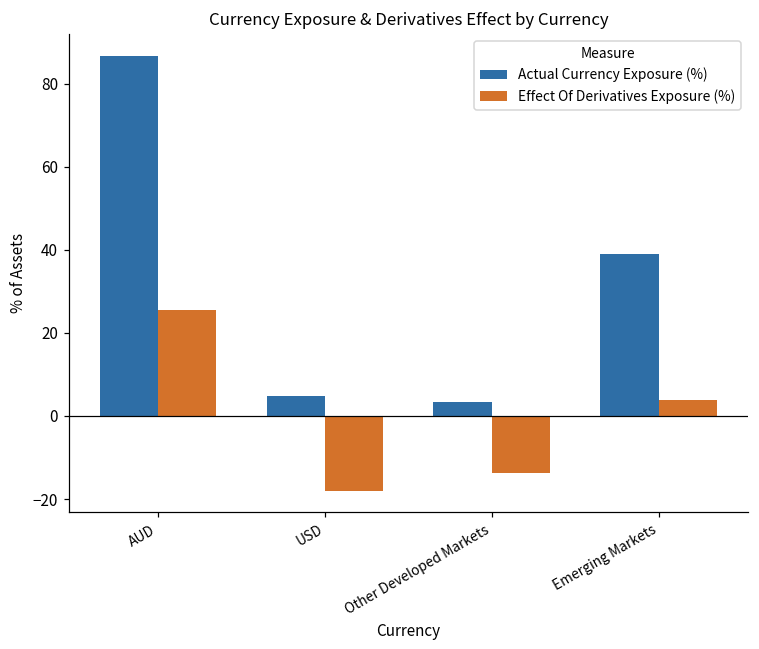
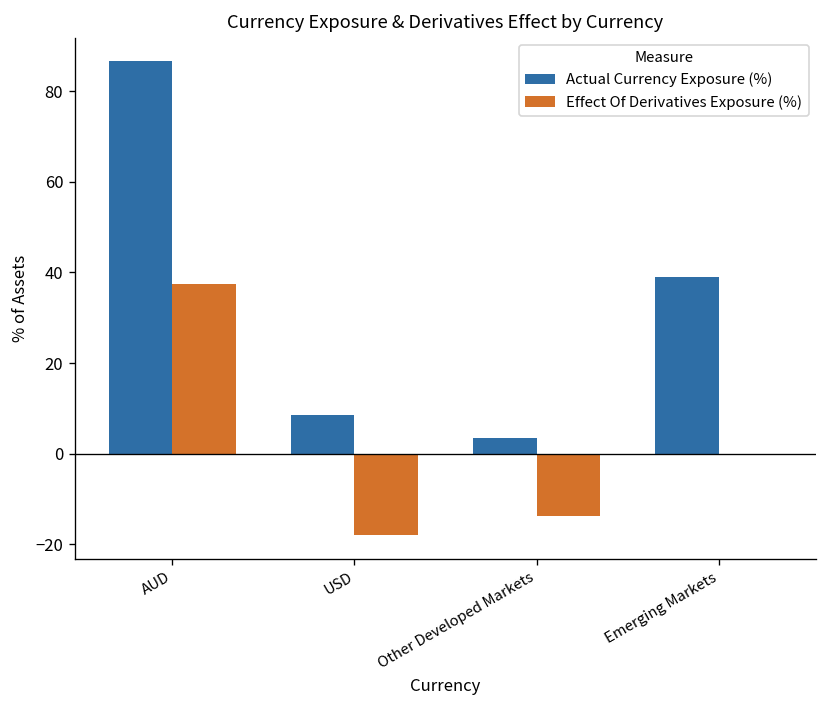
  {
    "Actual Currency Exposure (%)": {
      "AUD": 87,
-     "USD": 5,
+     "USD": 9,
      "Other Developed Markets": 3,
      "Emerging Markets": 39
    },
    "Effect Of Derivatives Exposure (%)": {
-     "AUD": 25,
+     "AUD": 37,
      "USD": -18,
      "Other Developed Markets": -14,
-     "Emerging Markets": 4
+     "Emerging Markets": 0
    }
  }
